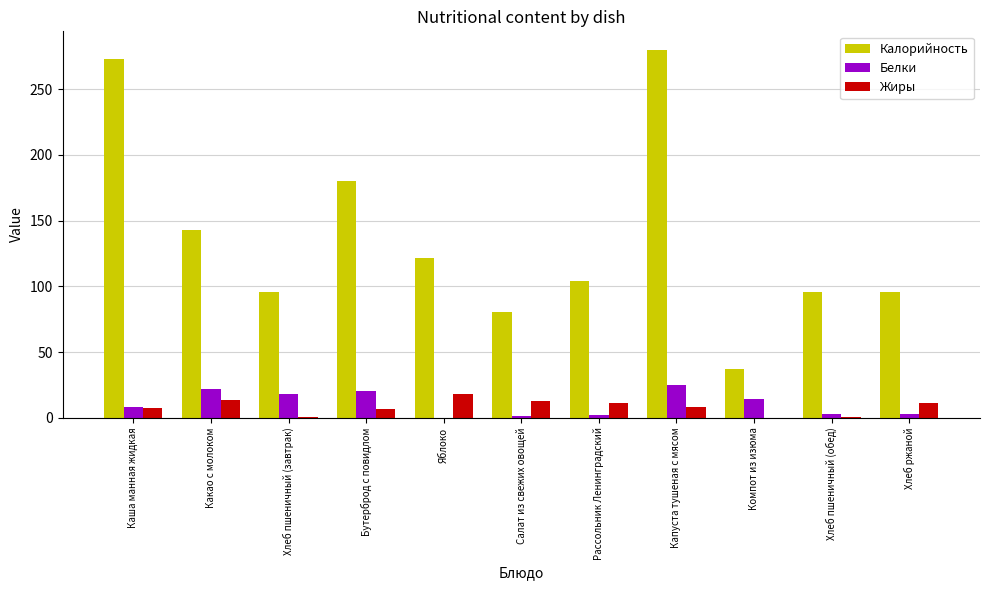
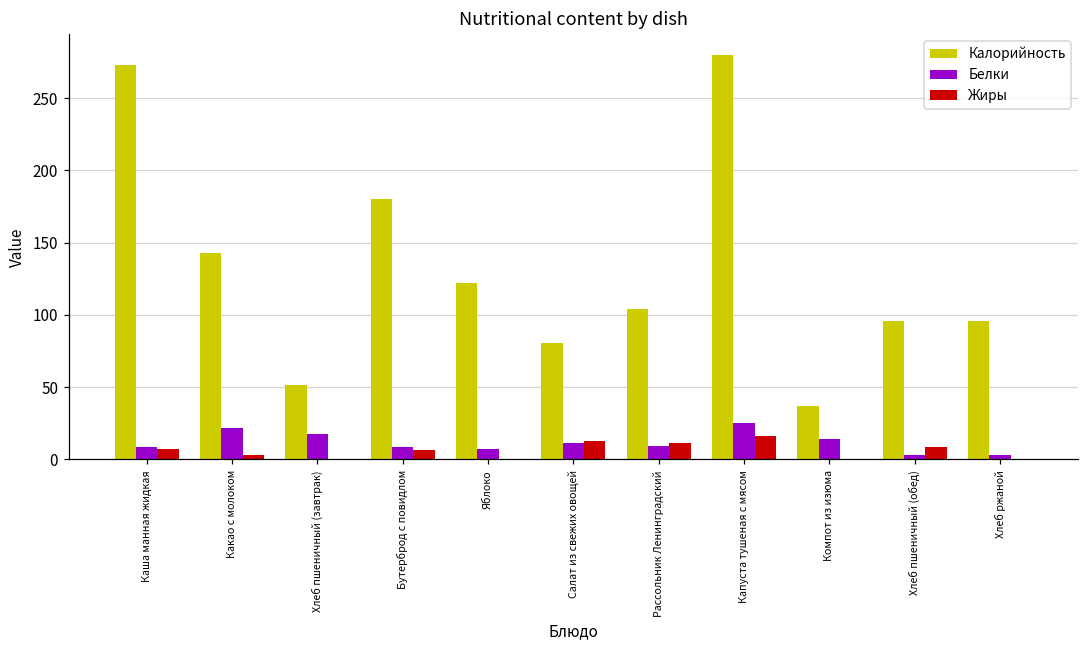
  {
    "Калорийность": {
      "Каша манная жидкая": 273,
      "Какао с молоком": 143,
-     "Хлеб пшеничный (завтрак)": 96,
+     "Хлеб пшеничный (завтрак)": 52,
      "Бутерброд с повидлом": 180,
      "Яблоко": 122,
      "Салат из свежих овощей": 81,
      "Рассольник Ленинградский": 104,
      "Капуста тушеная с мясом": 280,
      "Компот из изюма": 37,
      "Хлеб пшеничный (обед)": 96,
      "Хлеб ржаной": 96
    },
    "Белки": {
      "Каша манная жидкая": 9,
      "Какао с молоком": 21,
      "Хлеб пшеничный (завтрак)": 18,
-     "Бутерброд с повидлом": 21,
-     "Яблоко": 0,
-     "Салат из свежих овощей": 1,
-     "Рассольник Ленинградский": 2,
+     "Бутерброд с повидлом": 9,
+     "Яблоко": 7,
+     "Салат из свежих овощей": 11,
+     "Рассольник Ленинградский": 10,
      "Капуста тушеная с мясом": 25,
      "Компот из изюма": 14,
      "Хлеб пшеничный (обед)": 3,
      "Хлеб ржаной": 3
    },
    "Жиры": {
      "Каша манная жидкая": 7,
-     "Какао с молоком": 14,
+     "Какао с молоком": 3,
      "Бутерброд с повидлом": 7,
-     "Яблоко": 18,
+     "Яблоко": 0,
      "Салат из свежих овощей": 13,
      "Рассольник Ленинградский": 11,
-     "Капуста тушеная с мясом": 8,
-     "Хлеб пшеничный (обед)": 0,
-     "Хлеб ржаной": 11
+     "Капуста тушеная с мясом": 16,
+     "Хлеб пшеничный (обед)": 9,
+     "Хлеб ржаной": 0
    }
  }
